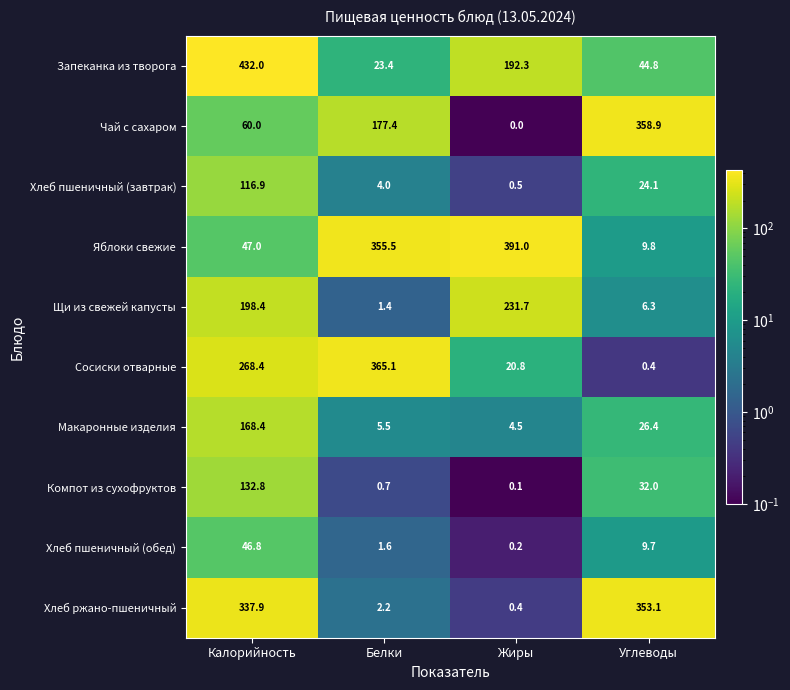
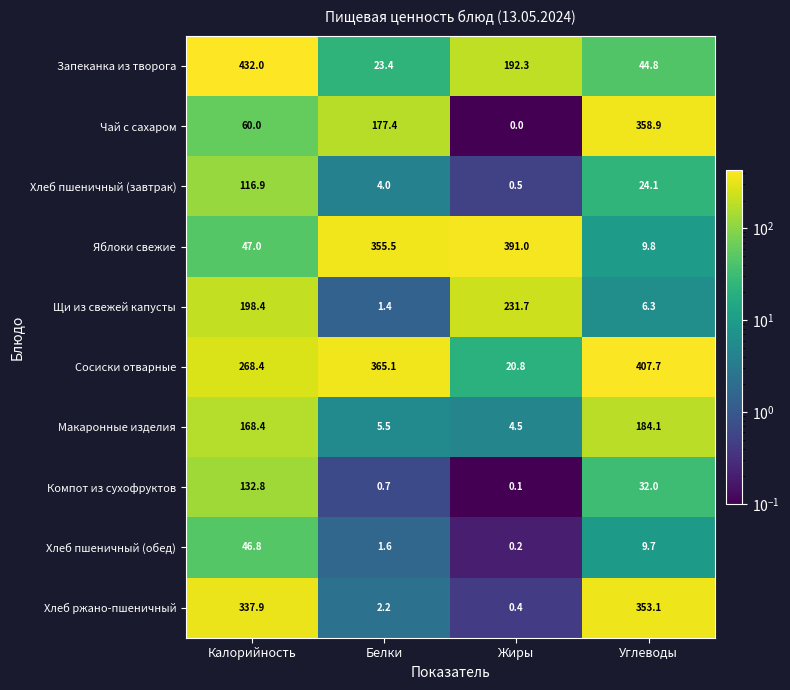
  {
    "Запеканка из творога": {
      "Калорийность": 432.0,
      "Белки": 23.4,
      "Жиры": 192.3,
      "Углеводы": 44.8
    },
    "Чай с сахаром": {
      "Калорийность": 60.0,
      "Белки": 177.4,
      "Жиры": 0.0,
      "Углеводы": 358.9
    },
    "Хлеб пшеничный (завтрак)": {
      "Калорийность": 116.9,
      "Белки": 4.0,
      "Жиры": 0.5,
      "Углеводы": 24.1
    },
    "Яблоки свежие": {
      "Калорийность": 47.0,
      "Белки": 355.5,
      "Жиры": 391.0,
      "Углеводы": 9.8
    },
    "Щи из свежей капусты": {
      "Калорийность": 198.4,
      "Белки": 1.4,
      "Жиры": 231.7,
      "Углеводы": 6.3
    },
    "Сосиски отварные": {
      "Калорийность": 268.4,
      "Белки": 365.1,
      "Жиры": 20.8,
-     "Углеводы": 0.4
+     "Углеводы": 407.7
    },
    "Макаронные изделия": {
      "Калорийность": 168.4,
      "Белки": 5.5,
      "Жиры": 4.5,
-     "Углеводы": 26.4
+     "Углеводы": 184.1
    },
    "Компот из сухофруктов": {
      "Калорийность": 132.8,
      "Белки": 0.7,
      "Жиры": 0.1,
      "Углеводы": 32.0
    },
    "Хлеб пшеничный (обед)": {
      "Калорийность": 46.8,
      "Белки": 1.6,
      "Жиры": 0.2,
      "Углеводы": 9.7
    },
    "Хлеб ржано-пшеничный": {
      "Калорийность": 337.9,
      "Белки": 2.2,
      "Жиры": 0.4,
      "Углеводы": 353.1
    }
  }
